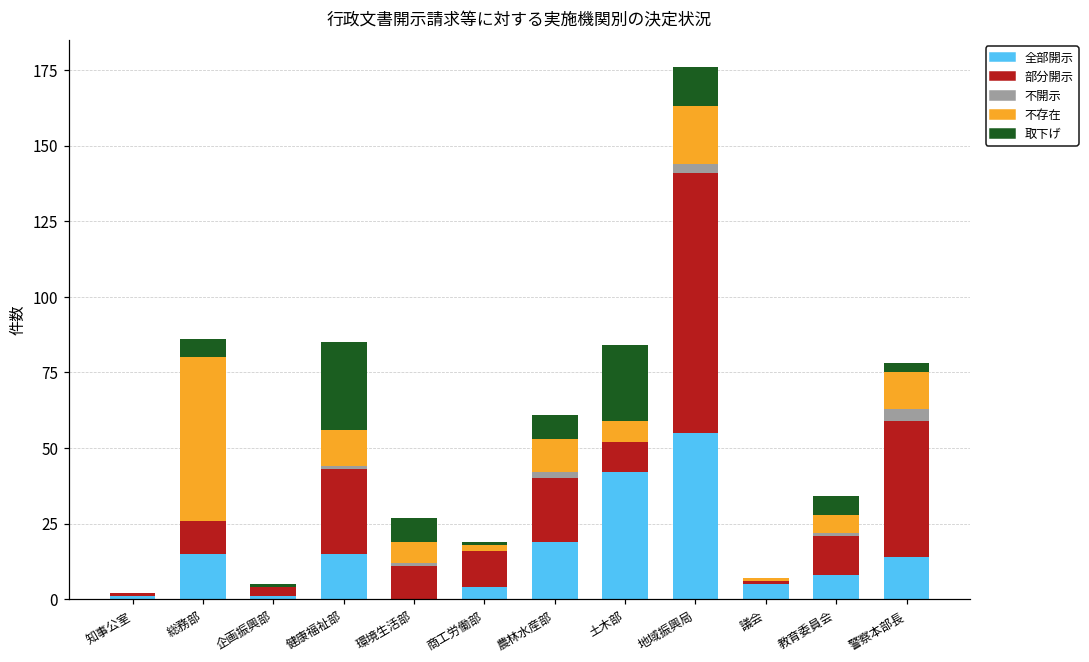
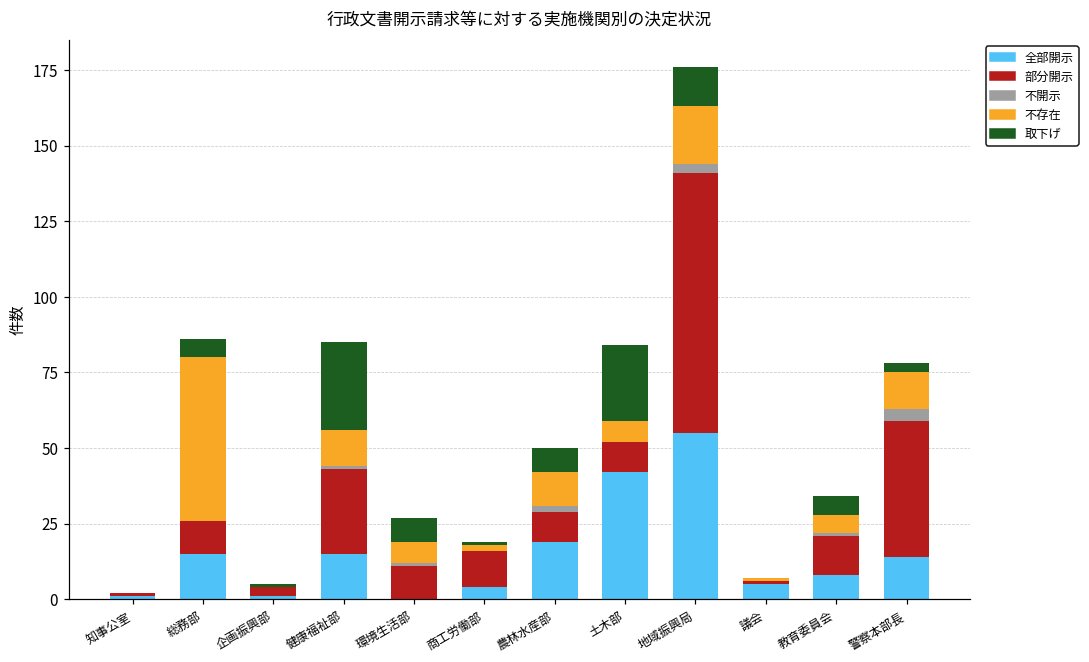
  {
    "全部開示": {
      "知事公室": 1,
      "総務部": 15,
      "企画振興部": 1,
      "健康福祉部": 15,
      "環境生活部": 0,
      "商工労働部": 4,
      "農林水産部": 19,
      "土木部": 42,
      "地域振興局": 55,
      "議会": 5,
      "教育委員会": 8,
      "警察本部長": 14
    },
    "部分開示": {
      "知事公室": 1,
      "総務部": 11,
      "企画振興部": 3,
      "健康福祉部": 28,
      "環境生活部": 11,
      "商工労働部": 12,
-     "農林水産部": 21,
+     "農林水産部": 10,
      "土木部": 10,
      "地域振興局": 86,
      "議会": 1,
      "教育委員会": 13,
      "警察本部長": 45
    },
    "不開示": {
      "知事公室": 0,
      "総務部": 0,
      "企画振興部": 0,
      "健康福祉部": 1,
      "環境生活部": 1,
      "商工労働部": 0,
      "農林水産部": 2,
      "土木部": 0,
      "地域振興局": 3,
      "議会": 0,
      "教育委員会": 1,
      "警察本部長": 4
    },
    "不存在": {
      "知事公室": 0,
      "総務部": 54,
      "企画振興部": 0,
      "健康福祉部": 12,
      "環境生活部": 7,
      "商工労働部": 2,
      "農林水産部": 11,
      "土木部": 7,
      "地域振興局": 19,
      "議会": 1,
      "教育委員会": 6,
      "警察本部長": 12
    },
    "取下げ": {
      "知事公室": 0,
      "総務部": 6,
      "企画振興部": 1,
      "健康福祉部": 29,
      "環境生活部": 8,
      "商工労働部": 1,
      "農林水産部": 8,
      "土木部": 25,
      "地域振興局": 13,
      "議会": 0,
      "教育委員会": 6,
      "警察本部長": 3
    }
  }
